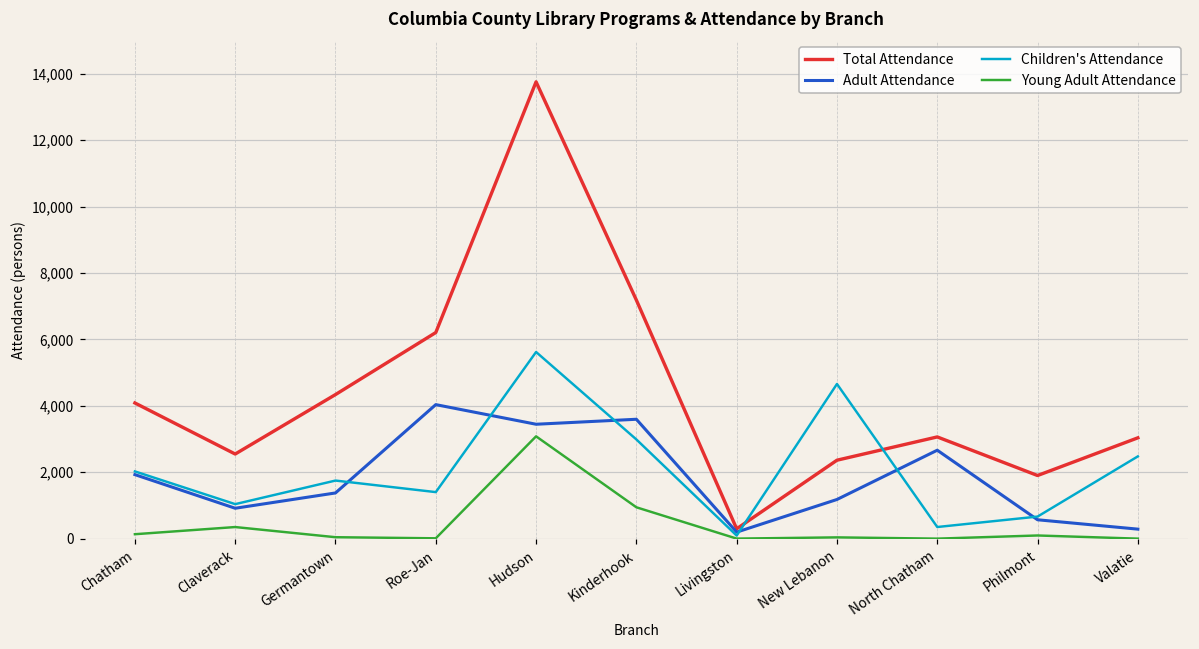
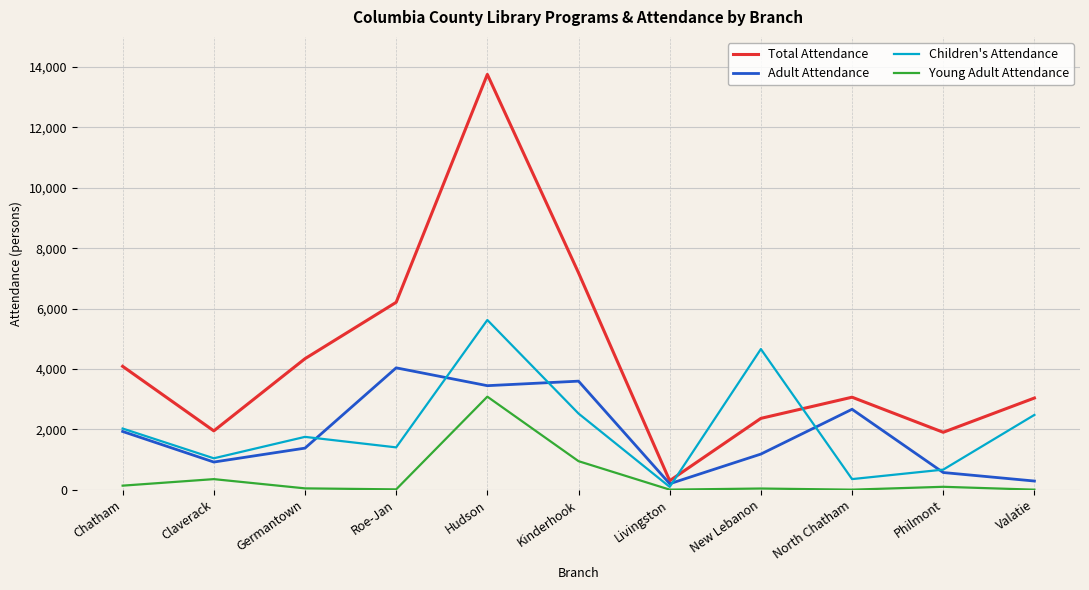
  {
    "Total Attendance": {
      "Chatham": "4,100",
-     "Claverack": "2,500",
+     "Claverack": "1,900",
      "Germantown": "4,300",
      "Roe-Jan": "6,200",
      "Hudson": "13,800",
      "Kinderhook": "7,200",
      "Livingston": "300",
      "New Lebanon": "2,400",
      "North Chatham": "3,100",
      "Philmont": "1,900",
      "Valatie": "3,000"
    },
    "Adult Attendance": {
      "Chatham": "1,900",
      "Claverack": "900",
      "Germantown": "1,400",
      "Roe-Jan": "4,000",
      "Hudson": "3,400",
      "Kinderhook": "3,600",
      "Livingston": "200",
      "New Lebanon": "1,200",
      "North Chatham": "2,700",
      "Philmont": "600",
      "Valatie": "300"
    },
    "Children's Attendance": {
      "Chatham": "2,000",
      "Claverack": "1,000",
      "Germantown": "1,700",
      "Roe-Jan": "1,400",
      "Hudson": "5,600",
-     "Kinderhook": "3,000",
+     "Kinderhook": "2,500",
      "Livingston": "100",
      "New Lebanon": "4,700",
      "North Chatham": "400",
      "Philmont": "700",
      "Valatie": "2,500"
    },
    "Young Adult Attendance": {
      "Chatham": "100",
      "Claverack": "300",
      "Germantown": "0",
      "Roe-Jan": "0",
      "Hudson": "3,100",
      "Kinderhook": "900",
      "Livingston": "0",
      "New Lebanon": "0",
      "North Chatham": "0",
      "Philmont": "100",
      "Valatie": "0"
    }
  }
